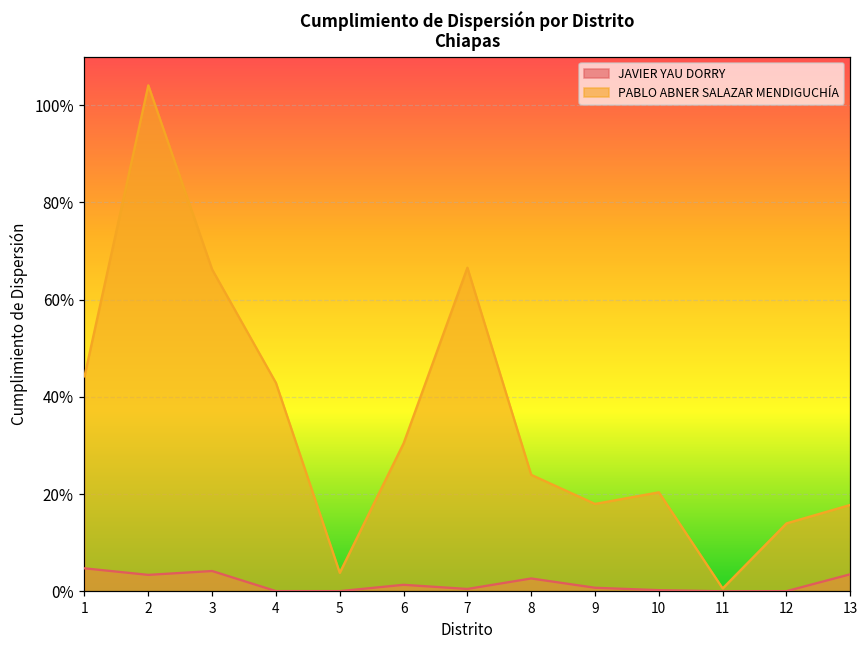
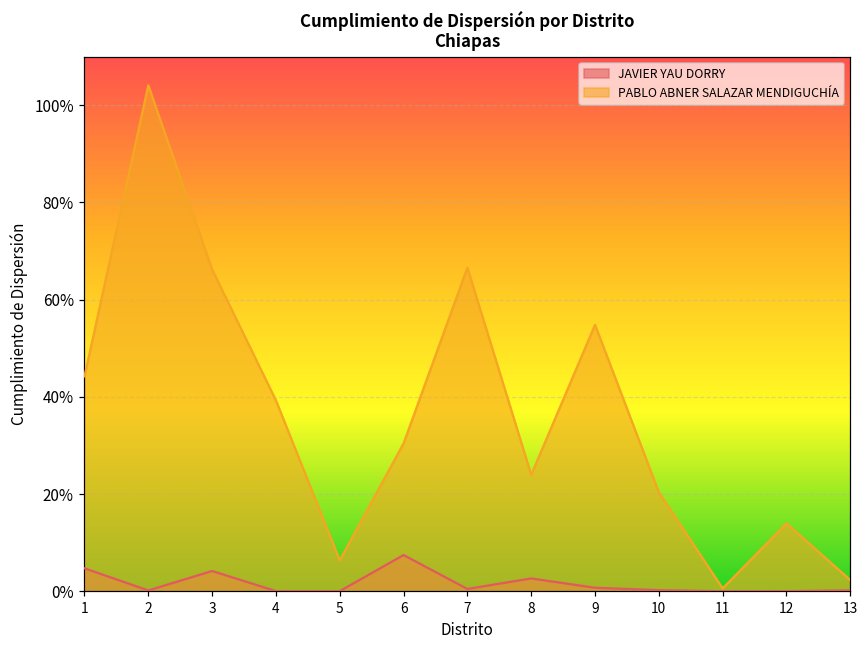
  {
    "JAVIER YAU DORRY": {
      "1": "5%",
-     "2": "3%",
+     "2": "0%",
      "3": "4%",
      "4": "0%",
      "5": "0%",
-     "6": "1%",
+     "6": "7%",
      "7": "1%",
      "8": "3%",
      "9": "1%",
      "10": "0%",
      "11": "0%",
      "12": "0%",
-     "13": "4%"
+     "13": "0%"
    },
    "PABLO ABNER SALAZAR MENDIGUCHÍA": {
      "1": "44%",
      "2": "104%",
      "3": "66%",
-     "4": "43%",
-     "5": "4%",
+     "4": "39%",
+     "5": "6%",
      "6": "30%",
      "7": "67%",
      "8": "24%",
-     "9": "18%",
+     "9": "55%",
      "10": "20%",
      "11": "1%",
      "12": "14%",
-     "13": "18%"
+     "13": "2%"
    }
  }
